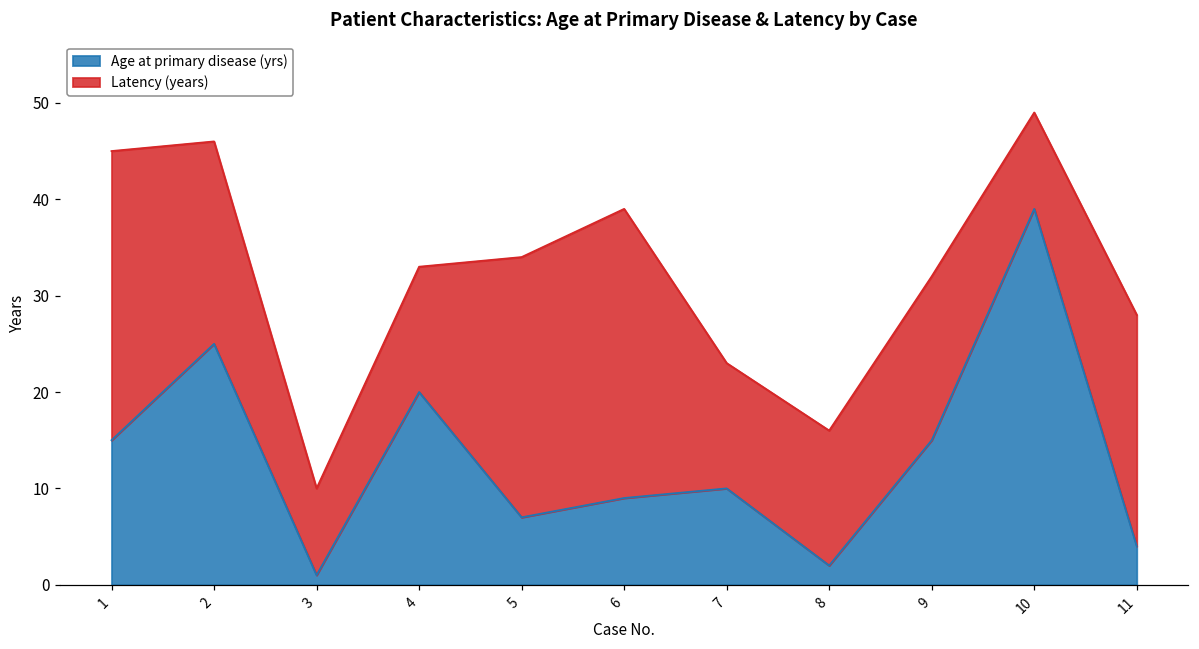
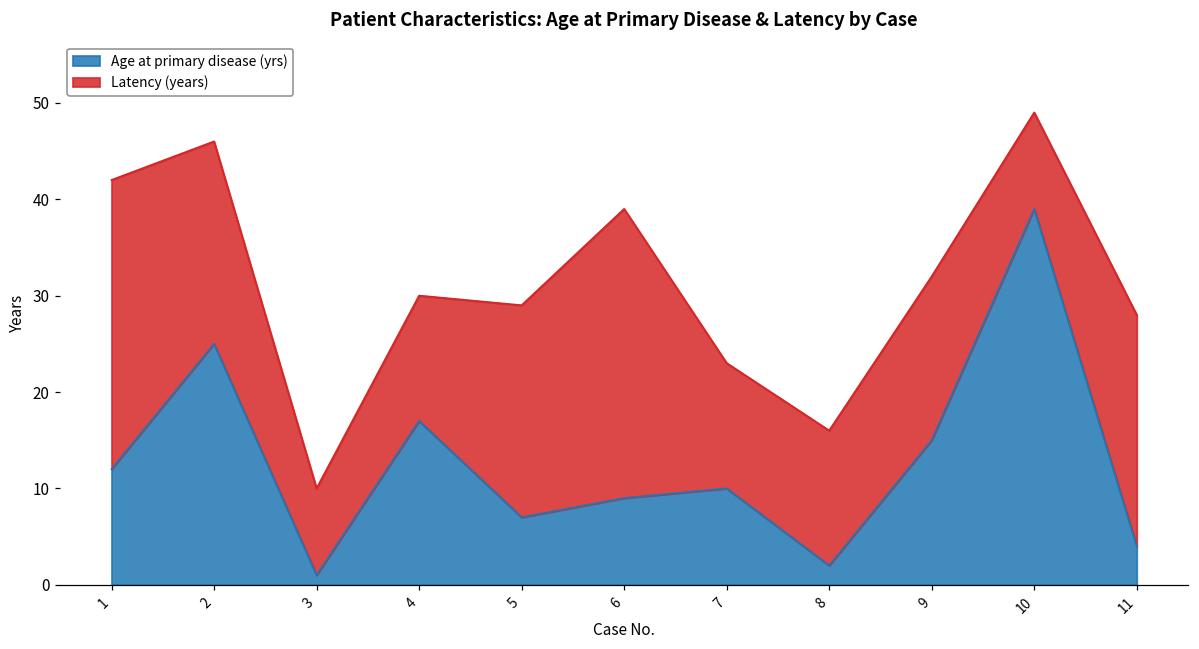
  {
    "Age at primary disease (yrs)": {
-     "1": 15,
+     "1": 12,
      "2": 25,
      "3": 1,
-     "4": 20,
+     "4": 17,
      "5": 7,
      "6": 9,
      "7": 10,
      "8": 2,
      "9": 15,
      "10": 39,
      "11": 4
    },
    "Latency (years)": {
      "1": 30,
      "2": 21,
      "3": 9,
      "4": 13,
-     "5": 27,
+     "5": 22,
      "6": 30,
      "7": 13,
      "8": 14,
      "9": 17,
      "10": 10,
      "11": 24
    }
  }
